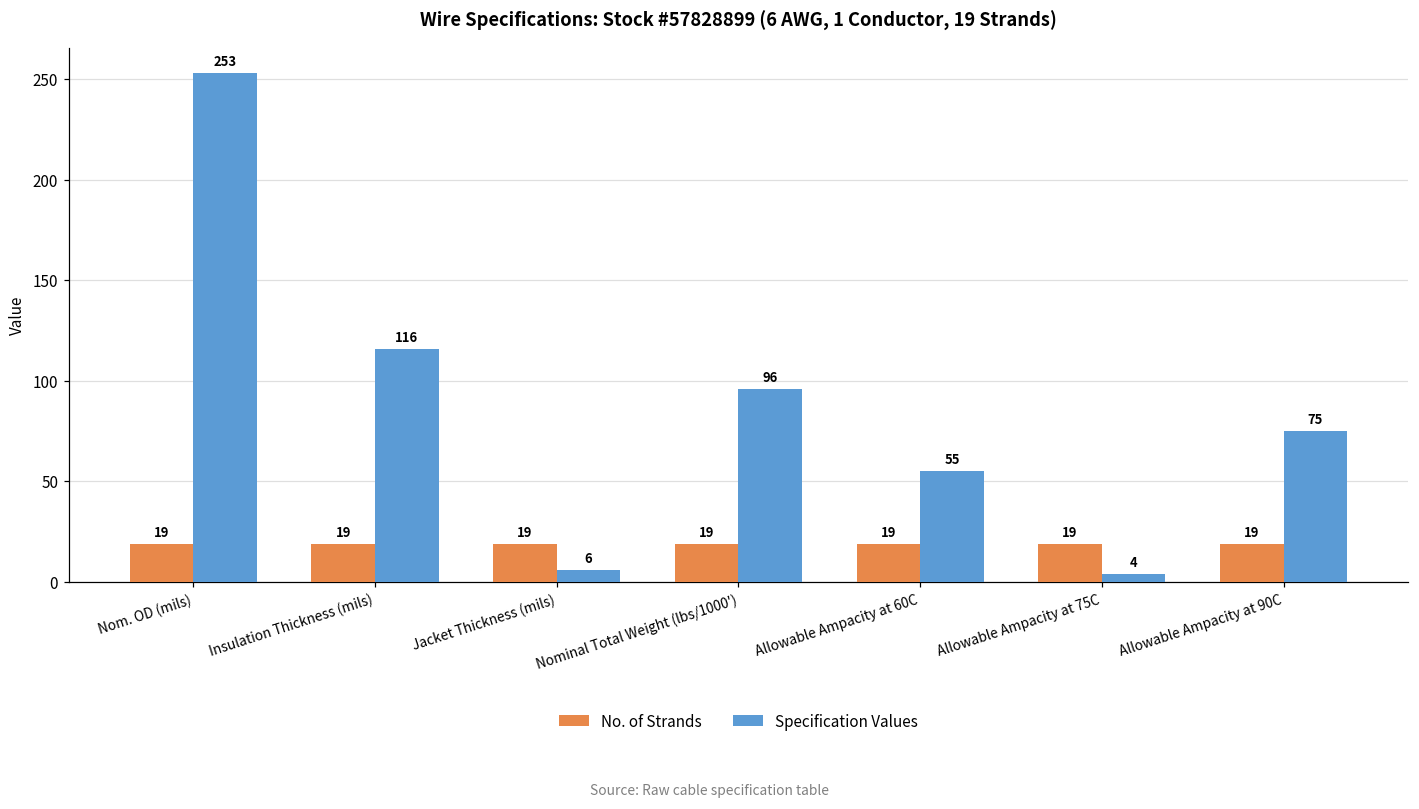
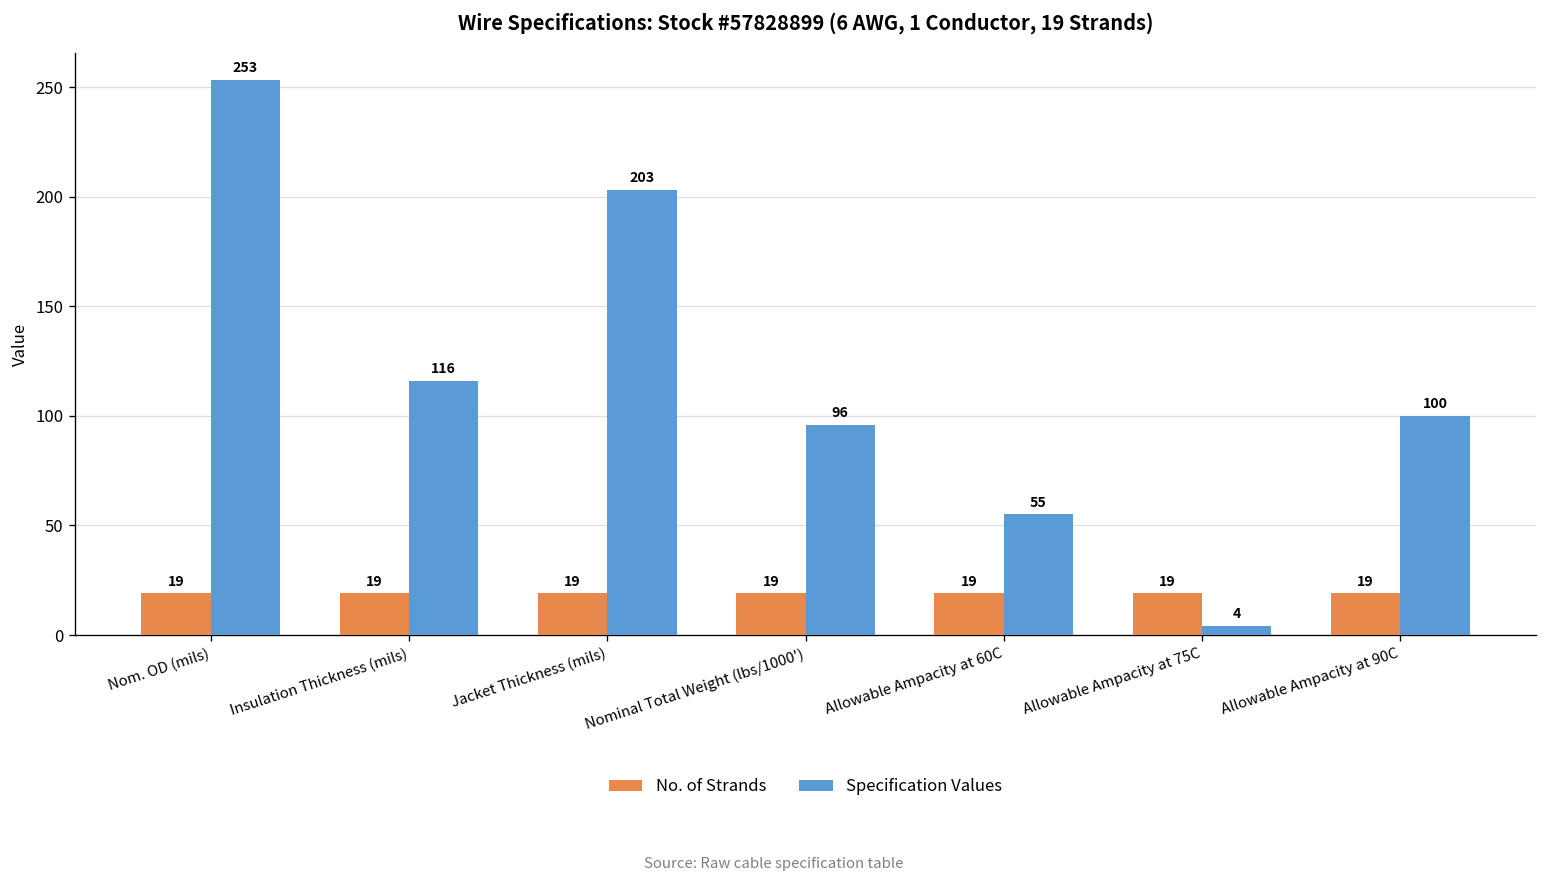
  {
    "No. of Strands": {
      "Nom. OD (mils)": 19,
      "Insulation Thickness (mils)": 19,
      "Jacket Thickness (mils)": 19,
      "Nominal Total Weight (lbs/1000')": 19,
      "Allowable Ampacity at 60C": 19,
      "Allowable Ampacity at 75C": 19,
      "Allowable Ampacity at 90C": 19
    },
    "Specification Values": {
      "Nom. OD (mils)": 253,
      "Insulation Thickness (mils)": 116,
-     "Jacket Thickness (mils)": 6,
+     "Jacket Thickness (mils)": 203,
      "Nominal Total Weight (lbs/1000')": 96,
      "Allowable Ampacity at 60C": 55,
      "Allowable Ampacity at 75C": 4,
-     "Allowable Ampacity at 90C": 75
+     "Allowable Ampacity at 90C": 100
    }
  }
